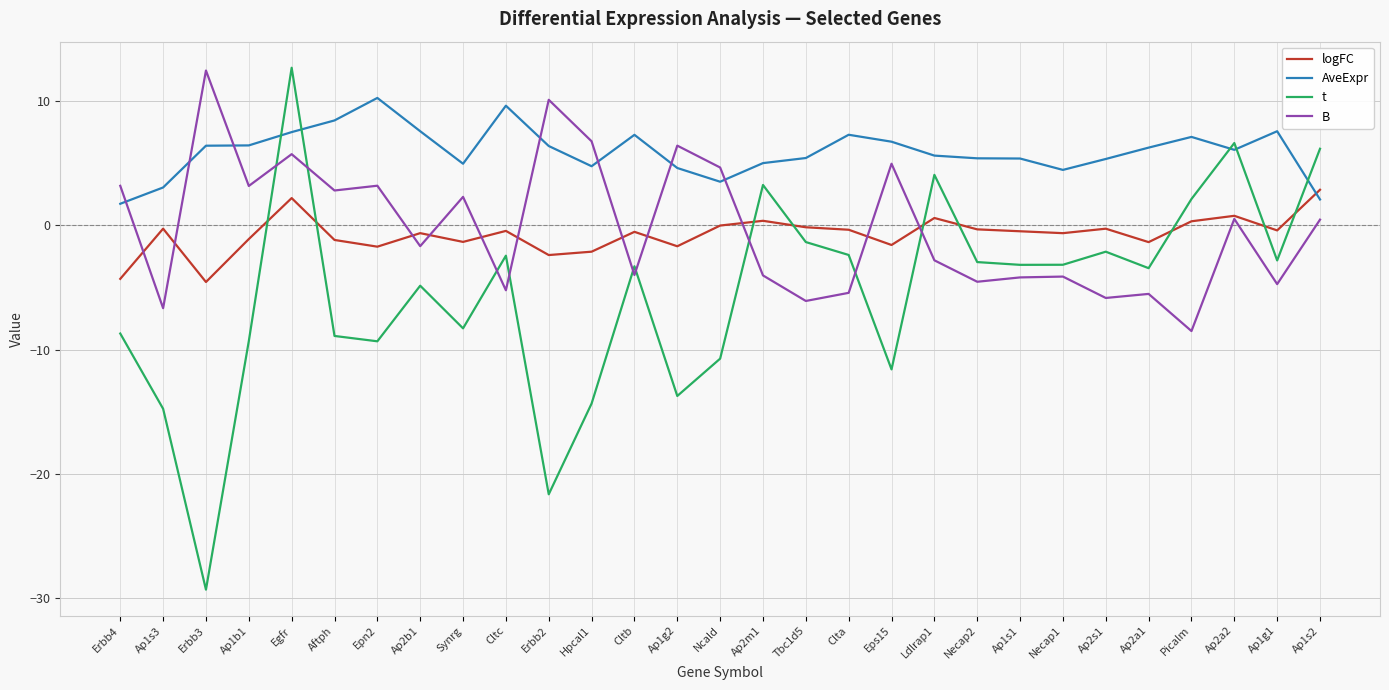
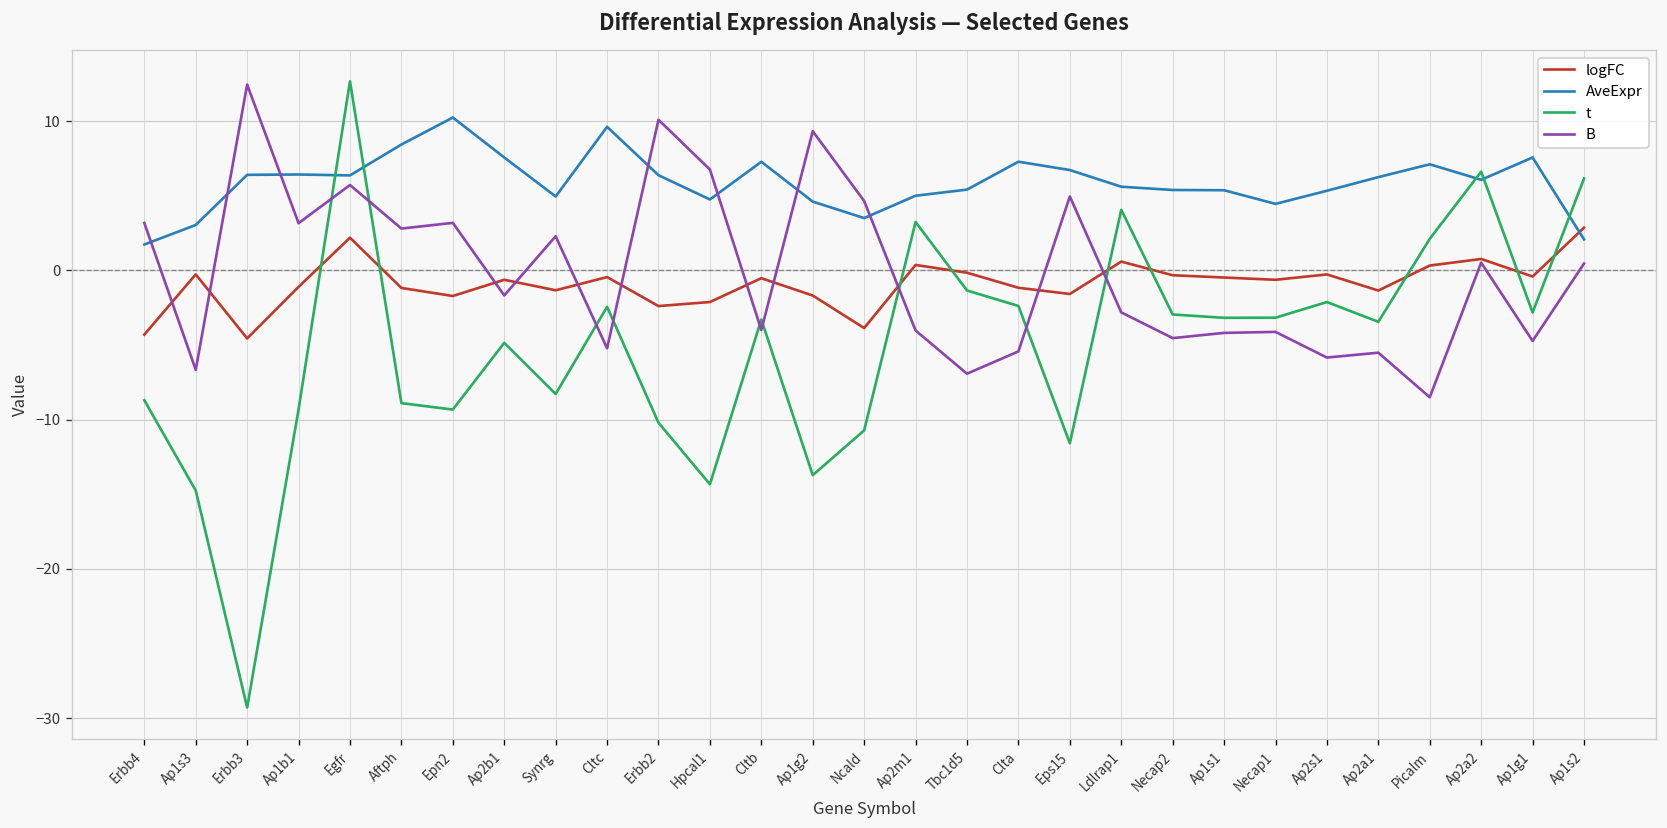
  {
    "logFC": {
      "Erbb4": -4.3,
      "Ap1s3": -0.3,
      "Erbb3": -4.6,
      "Ap1b1": -1.1,
      "Egfr": 2.2,
      "Aftph": -1.2,
      "Epn2": -1.7,
      "Ap2b1": -0.6,
      "Synrg": -1.3,
      "Cltc": -0.4,
      "Erbb2": -2.4,
      "Hpcal1": -2.1,
      "Cltb": -0.5,
      "Ap1g2": -1.7,
-     "Ncald": 0.0,
+     "Ncald": -3.9,
      "Ap2m1": 0.4,
      "Tbc1d5": -0.1,
-     "Clta": -0.3,
+     "Clta": -1.2,
      "Eps15": -1.6,
      "Ldlrap1": 0.6,
      "Necap2": -0.3,
      "Ap1s1": -0.5,
      "Necap1": -0.6,
      "Ap2s1": -0.3,
      "Ap2a1": -1.3,
      "Picalm": 0.3,
      "Ap2a2": 0.8,
      "Ap1g1": -0.4,
      "Ap1s2": 2.9
    },
    "AveExpr": {
      "Erbb4": 1.7,
      "Ap1s3": 3.1,
      "Erbb3": 6.4,
      "Ap1b1": 6.4,
-     "Egfr": 7.5,
+     "Egfr": 6.4,
      "Aftph": 8.4,
      "Epn2": 10.3,
      "Ap2b1": 7.6,
      "Synrg": 5.0,
      "Cltc": 9.6,
      "Erbb2": 6.4,
      "Hpcal1": 4.8,
      "Cltb": 7.3,
      "Ap1g2": 4.6,
      "Ncald": 3.5,
      "Ap2m1": 5.0,
      "Tbc1d5": 5.4,
      "Clta": 7.3,
      "Eps15": 6.7,
      "Ldlrap1": 5.6,
      "Necap2": 5.4,
      "Ap1s1": 5.4,
      "Necap1": 4.5,
      "Ap2s1": 5.3,
      "Ap2a1": 6.3,
      "Picalm": 7.1,
      "Ap2a2": 6.1,
      "Ap1g1": 7.6,
      "Ap1s2": 2.1
    },
    "t": {
      "Erbb4": -8.7,
      "Ap1s3": -14.7,
      "Erbb3": -29.3,
      "Ap1b1": -9.3,
      "Egfr": 12.7,
      "Aftph": -8.9,
      "Epn2": -9.3,
      "Ap2b1": -4.8,
      "Synrg": -8.3,
      "Cltc": -2.4,
-     "Erbb2": -21.6,
+     "Erbb2": -10.2,
      "Hpcal1": -14.3,
      "Cltb": -3.3,
      "Ap1g2": -13.7,
      "Ncald": -10.7,
      "Ap2m1": 3.3,
      "Tbc1d5": -1.3,
      "Clta": -2.4,
      "Eps15": -11.6,
      "Ldlrap1": 4.1,
      "Necap2": -2.9,
      "Ap1s1": -3.2,
      "Necap1": -3.2,
      "Ap2s1": -2.1,
      "Ap2a1": -3.4,
      "Picalm": 2.1,
      "Ap2a2": 6.6,
      "Ap1g1": -2.8,
      "Ap1s2": 6.2
    },
    "B": {
      "Erbb4": 3.2,
      "Ap1s3": -6.7,
      "Erbb3": 12.5,
      "Ap1b1": 3.2,
      "Egfr": 5.7,
      "Aftph": 2.8,
      "Epn2": 3.2,
      "Ap2b1": -1.7,
      "Synrg": 2.3,
      "Cltc": -5.2,
      "Erbb2": 10.1,
      "Hpcal1": 6.8,
      "Cltb": -4.0,
-     "Ap1g2": 6.4,
+     "Ap1g2": 9.3,
      "Ncald": 4.7,
      "Ap2m1": -4.0,
-     "Tbc1d5": -6.1,
+     "Tbc1d5": -6.9,
      "Clta": -5.4,
      "Eps15": 5.0,
      "Ldlrap1": -2.8,
      "Necap2": -4.5,
      "Ap1s1": -4.2,
      "Necap1": -4.1,
      "Ap2s1": -5.8,
      "Ap2a1": -5.5,
      "Picalm": -8.5,
      "Ap2a2": 0.5,
      "Ap1g1": -4.7,
      "Ap1s2": 0.5
    }
  }
